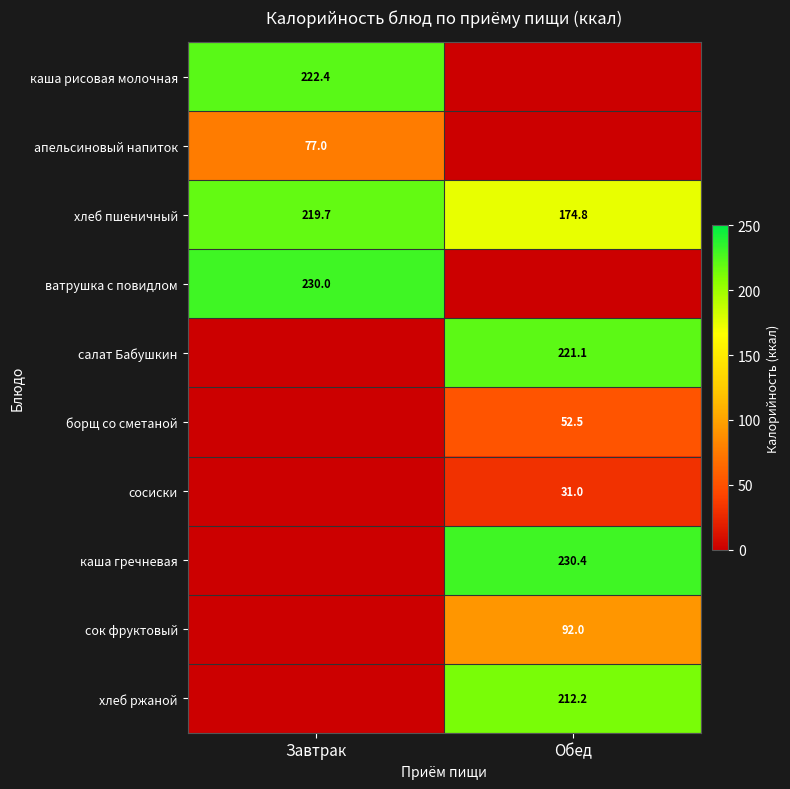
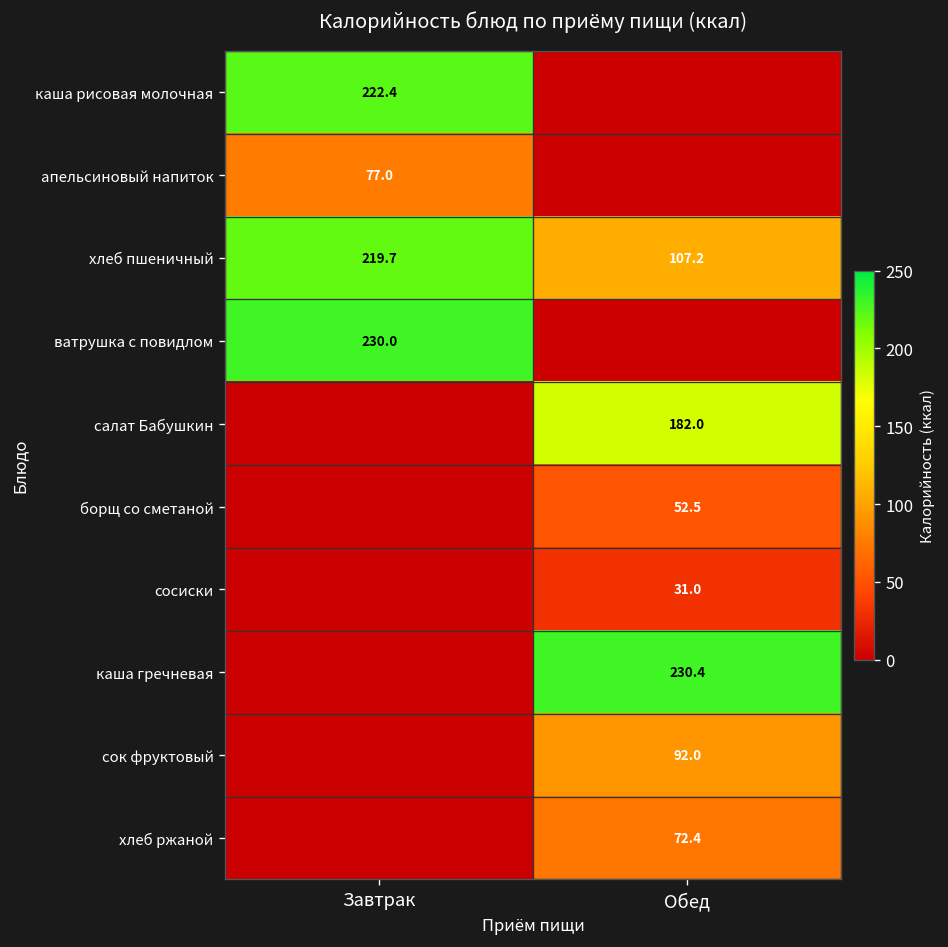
  {
    "каша рисовая молочная": {
      "Завтрак": 222.4
    },
    "апельсиновый напиток": {
      "Завтрак": 77.0
    },
    "хлеб пшеничный": {
      "Завтрак": 219.7,
-     "Обед": 174.8
+     "Обед": 107.2
    },
    "ватрушка с повидлом": {
      "Завтрак": 230.0
    },
    "салат Бабушкин": {
-     "Обед": 221.1
+     "Обед": 182.0
    },
    "борщ со сметаной": {
      "Обед": 52.5
    },
    "сосиски": {
      "Обед": 31.0
    },
    "каша гречневая": {
      "Обед": 230.4
    },
    "сок фруктовый": {
      "Обед": 92.0
    },
    "хлеб ржаной": {
-     "Обед": 212.2
+     "Обед": 72.4
    }
  }
